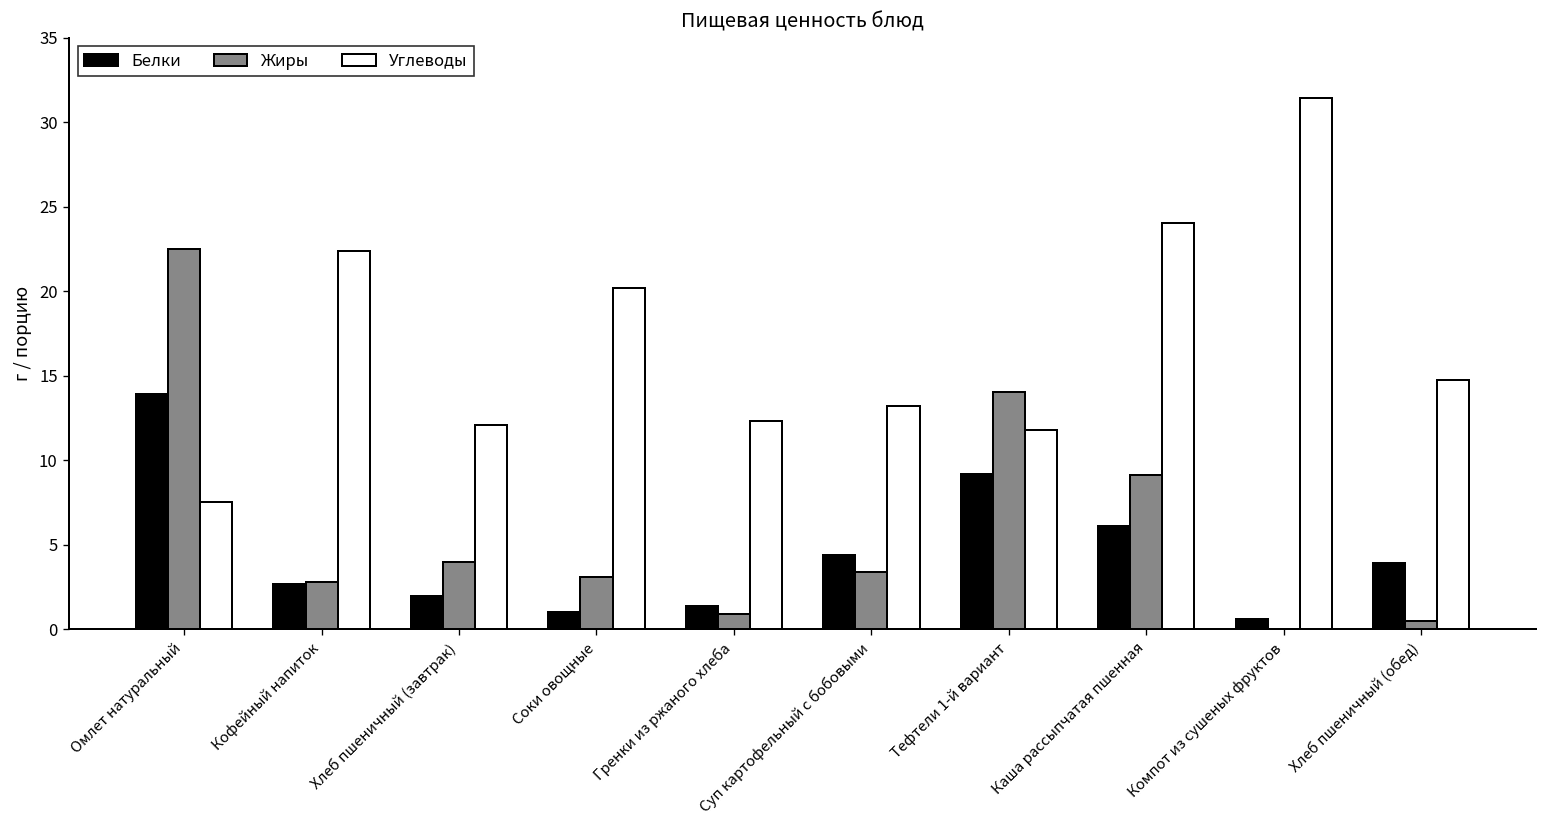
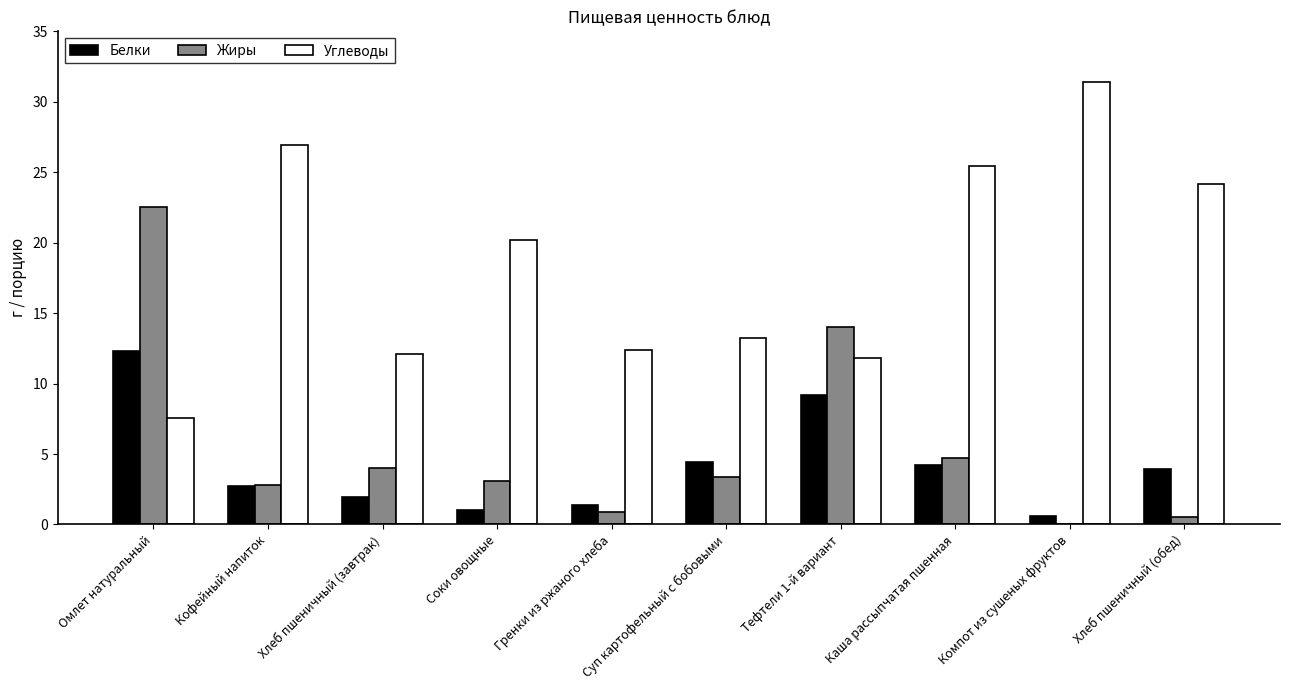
  {
    "Белки": {
-     "Омлет натуральный": 13.9,
+     "Омлет натуральный": 12.3,
      "Кофейный напиток": 2.7,
      "Хлеб пшеничный (завтрак)": 2.0,
      "Соки овощные": 1.0,
      "Гренки из ржаного хлеба": 1.4,
      "Суп картофельный с бобовыми": 4.4,
      "Тефтели 1-й вариант": 9.2,
-     "Каша рассыпчатая пшенная": 6.1,
+     "Каша рассыпчатая пшенная": 4.2,
      "Компот из сушеных фруктов": 0.6,
      "Хлеб пшеничный (обед)": 3.9
    },
    "Жиры": {
      "Омлет натуральный": 22.5,
      "Кофейный напиток": 2.8,
      "Хлеб пшеничный (завтрак)": 4.0,
      "Соки овощные": 3.1,
      "Гренки из ржаного хлеба": 0.9,
      "Суп картофельный с бобовыми": 3.4,
      "Тефтели 1-й вариант": 14.1,
-     "Каша рассыпчатая пшенная": 9.2,
+     "Каша рассыпчатая пшенная": 4.7,
      "Компот из сушеных фруктов": 0.0,
      "Хлеб пшеничный (обед)": 0.5
    },
    "Углеводы": {
      "Омлет натуральный": 7.5,
-     "Кофейный напиток": 22.4,
+     "Кофейный напиток": 26.9,
      "Хлеб пшеничный (завтрак)": 12.1,
      "Соки овощные": 20.2,
      "Гренки из ржаного хлеба": 12.4,
      "Суп картофельный с бобовыми": 13.2,
      "Тефтели 1-й вариант": 11.8,
-     "Каша рассыпчатая пшенная": 24.1,
+     "Каша рассыпчатая пшенная": 25.5,
      "Компот из сушеных фруктов": 31.4,
-     "Хлеб пшеничный (обед)": 14.8
+     "Хлеб пшеничный (обед)": 24.1
    }
  }
